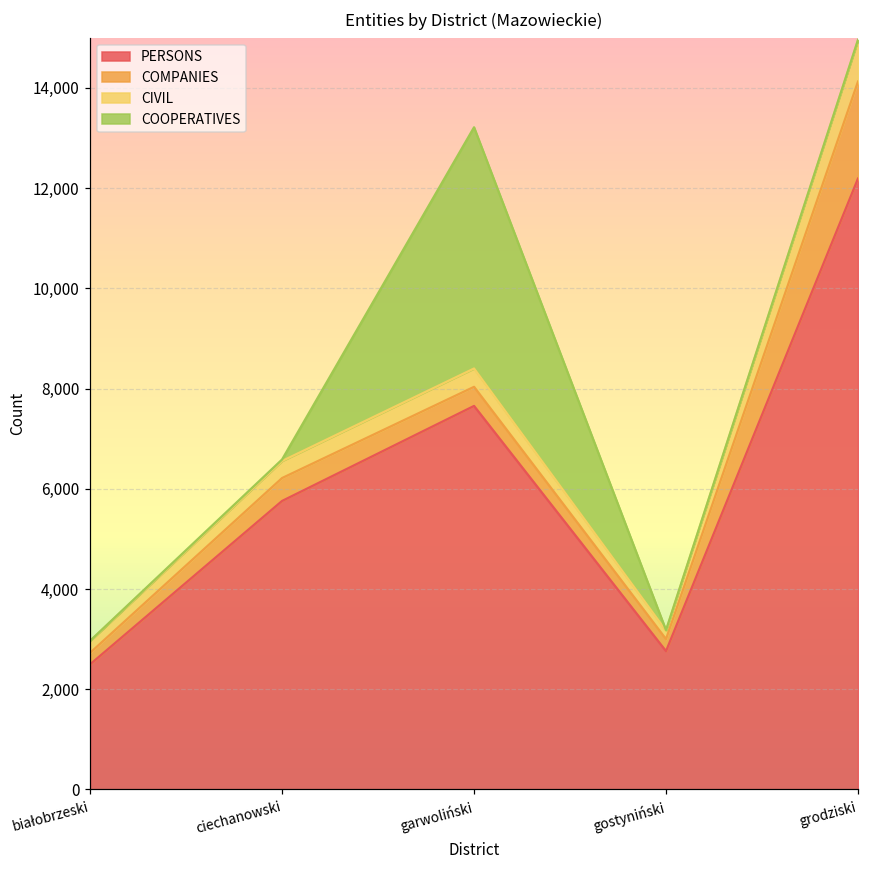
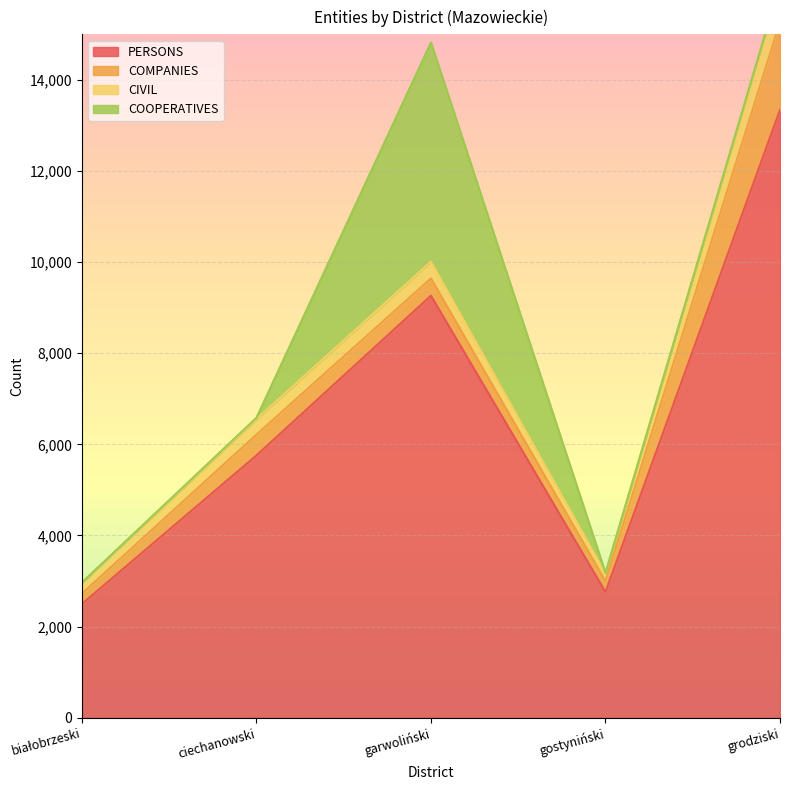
  {
    "PERSONS": {
      "białobrzeski": "2,500",
      "ciechanowski": "5,800",
-     "garwoliński": "7,700",
+     "garwoliński": "9,300",
      "gostyniński": "2,800",
-     "grodziski": "12,200"
+     "grodziski": "13,300"
    },
    "COOPERATIVES": {
      "garwoliński": "4,800"
    }
  }
